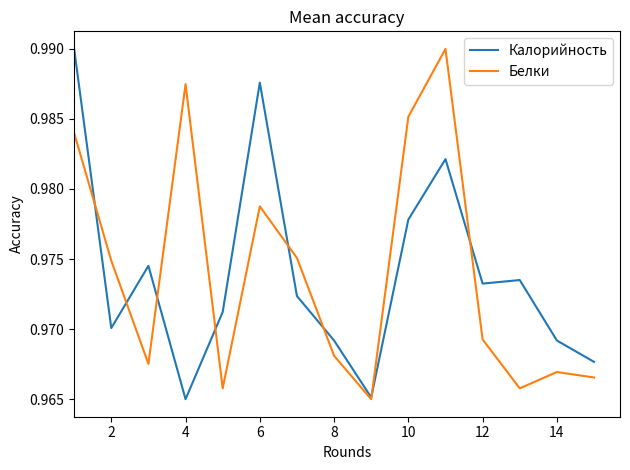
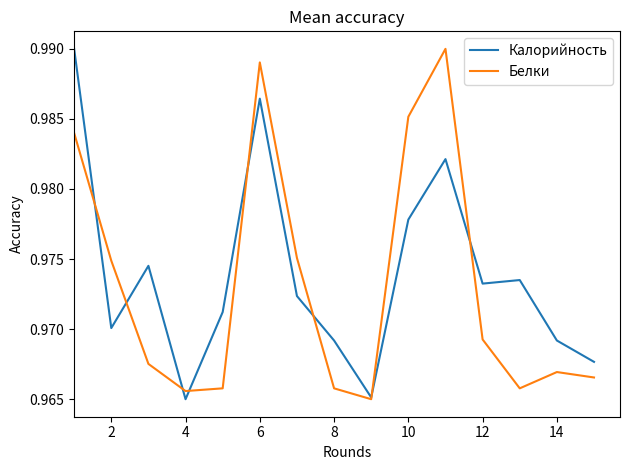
  {
    "Калорийность": {
      "2": 0.9701,
      "4": 0.9650,
-     "6": 0.9876,
+     "6": 0.9864,
      "8": 0.9692,
      "10": 0.9778,
      "12": 0.9732,
      "14": 0.9692
    },
    "Белки": {
      "2": 0.9749,
-     "4": 0.9875,
-     "6": 0.9788,
-     "8": 0.9681,
+     "4": 0.9656,
+     "6": 0.9890,
+     "8": 0.9658,
      "10": 0.9852,
      "12": 0.9693,
      "14": 0.9669
    }
  }
